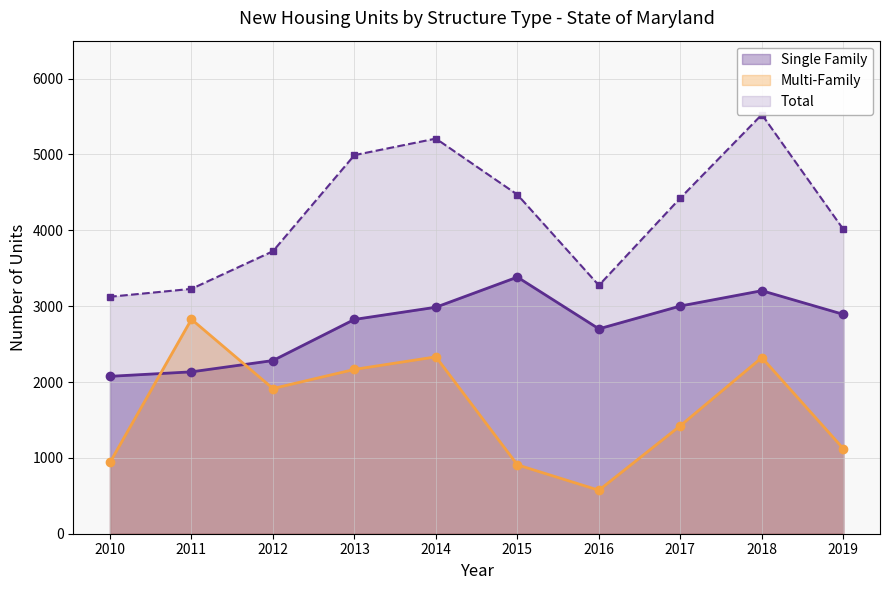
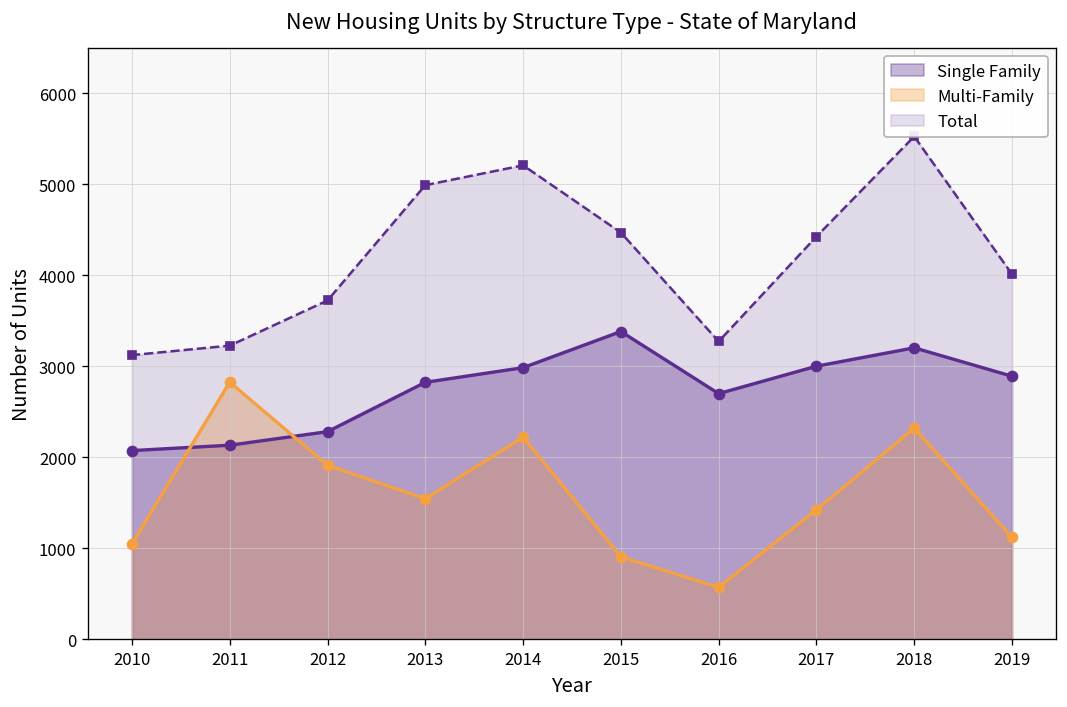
  {
    "Multi-Family": {
-     "2010": 900,
+     "2010": 1000,
      "2011": 2800,
      "2012": 1900,
-     "2013": 2200,
-     "2014": 2300,
+     "2013": 1500,
+     "2014": 2200,
      "2015": 900,
      "2016": 600,
      "2017": 1400,
      "2018": 2300,
      "2019": 1100
    }
  }
